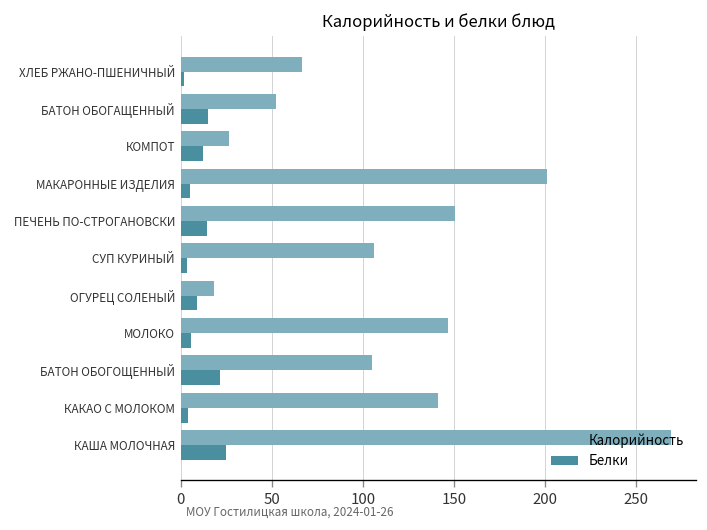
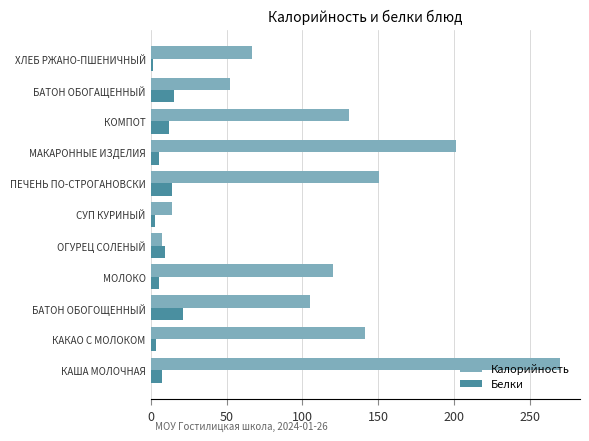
  {
    "Калорийность": {
      "ХЛЕБ РЖАНО-ПШЕНИЧНЫЙ": 67,
      "БАТОН ОБОГАЩЕННЫЙ": 52,
-     "КОМПОТ": 27,
+     "КОМПОТ": 131,
      "МАКАРОННЫЕ ИЗДЕЛИЯ": 201,
      "ПЕЧЕНЬ ПО-СТРОГАНОВСКИ": 150,
-     "СУП КУРИНЫЙ": 106,
-     "ОГУРЕЦ СОЛЕНЫЙ": 18,
-     "МОЛОКО": 147,
+     "СУП КУРИНЫЙ": 14,
+     "ОГУРЕЦ СОЛЕНЫЙ": 8,
+     "МОЛОКО": 120,
      "БАТОН ОБОГОЩЕННЫЙ": 105,
      "КАКАО С МОЛОКОМ": 141,
      "КАША МОЛОЧНАЯ": 269
    },
    "Белки": {
      "ХЛЕБ РЖАНО-ПШЕНИЧНЫЙ": 2,
      "БАТОН ОБОГАЩЕННЫЙ": 15,
      "КОМПОТ": 12,
      "МАКАРОННЫЕ ИЗДЕЛИЯ": 5,
      "ПЕЧЕНЬ ПО-СТРОГАНОВСКИ": 14,
      "СУП КУРИНЫЙ": 3,
      "ОГУРЕЦ СОЛЕНЫЙ": 9,
      "МОЛОКО": 6,
      "БАТОН ОБОГОЩЕННЫЙ": 21,
      "КАКАО С МОЛОКОМ": 4,
-     "КАША МОЛОЧНАЯ": 25
+     "КАША МОЛОЧНАЯ": 7
    }
  }
